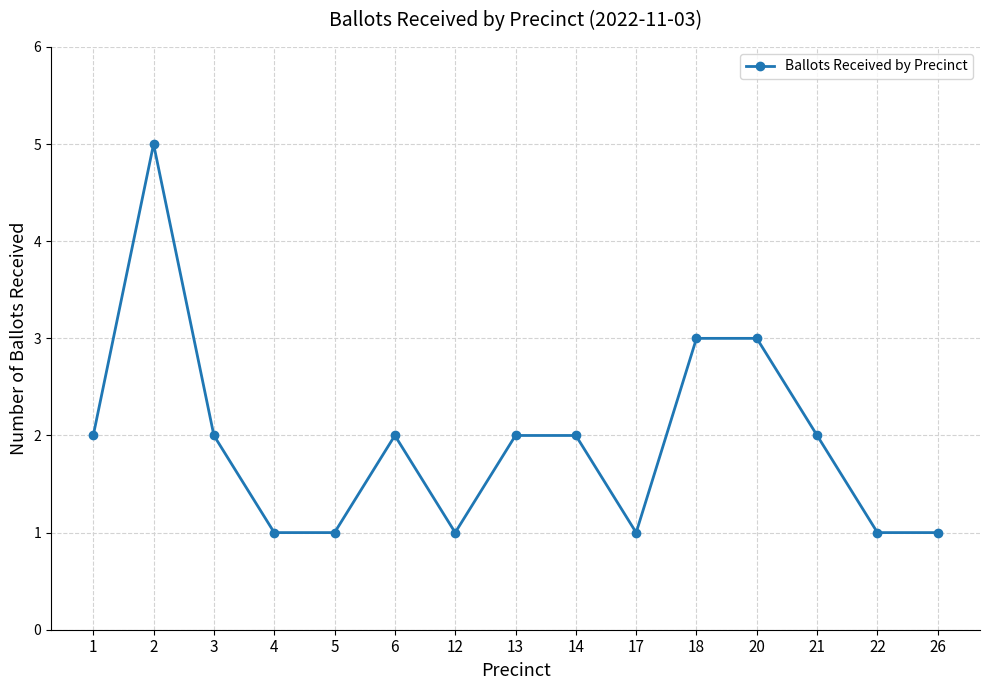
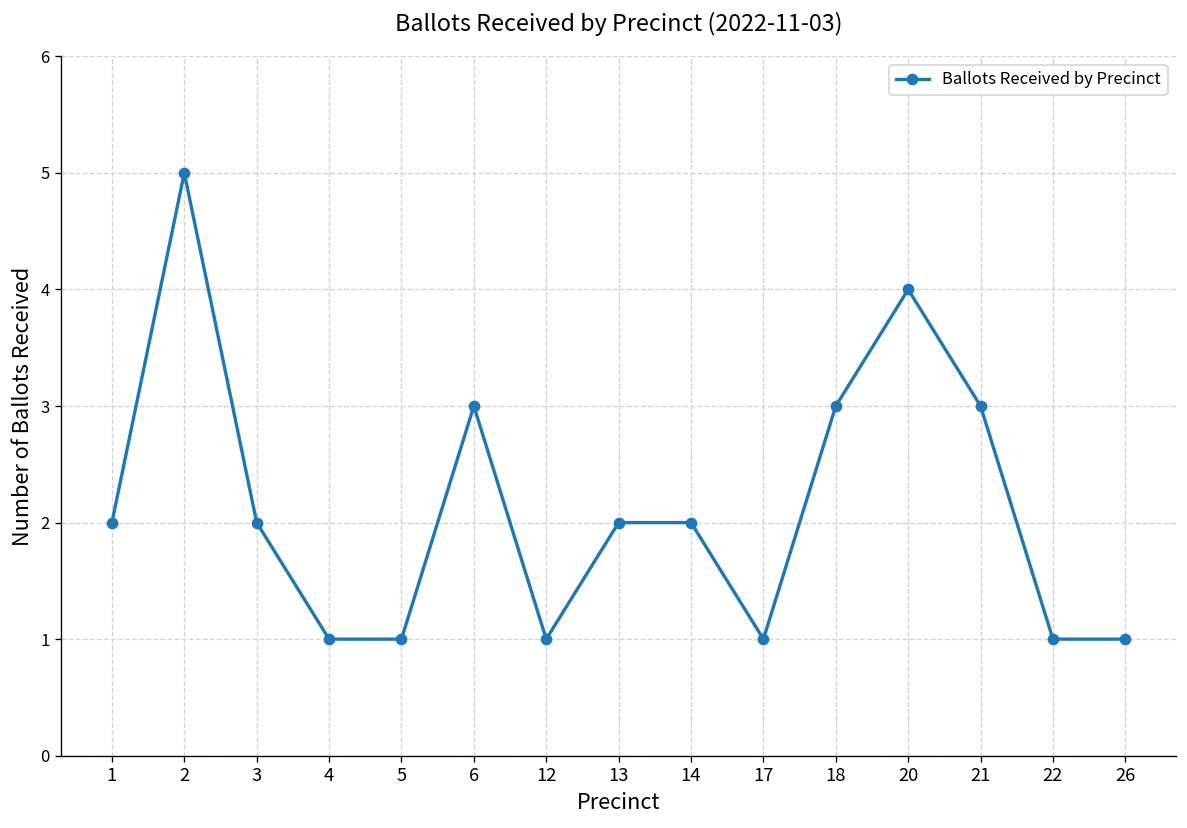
  {
    "1": 2,
    "2": 5,
    "3": 2,
    "4": 1,
    "5": 1,
-   "6": 2,
+   "6": 3,
    "12": 1,
    "13": 2,
    "14": 2,
    "17": 1,
    "18": 3,
-   "20": 3,
-   "21": 2,
+   "20": 4,
+   "21": 3,
    "22": 1,
    "26": 1
  }
